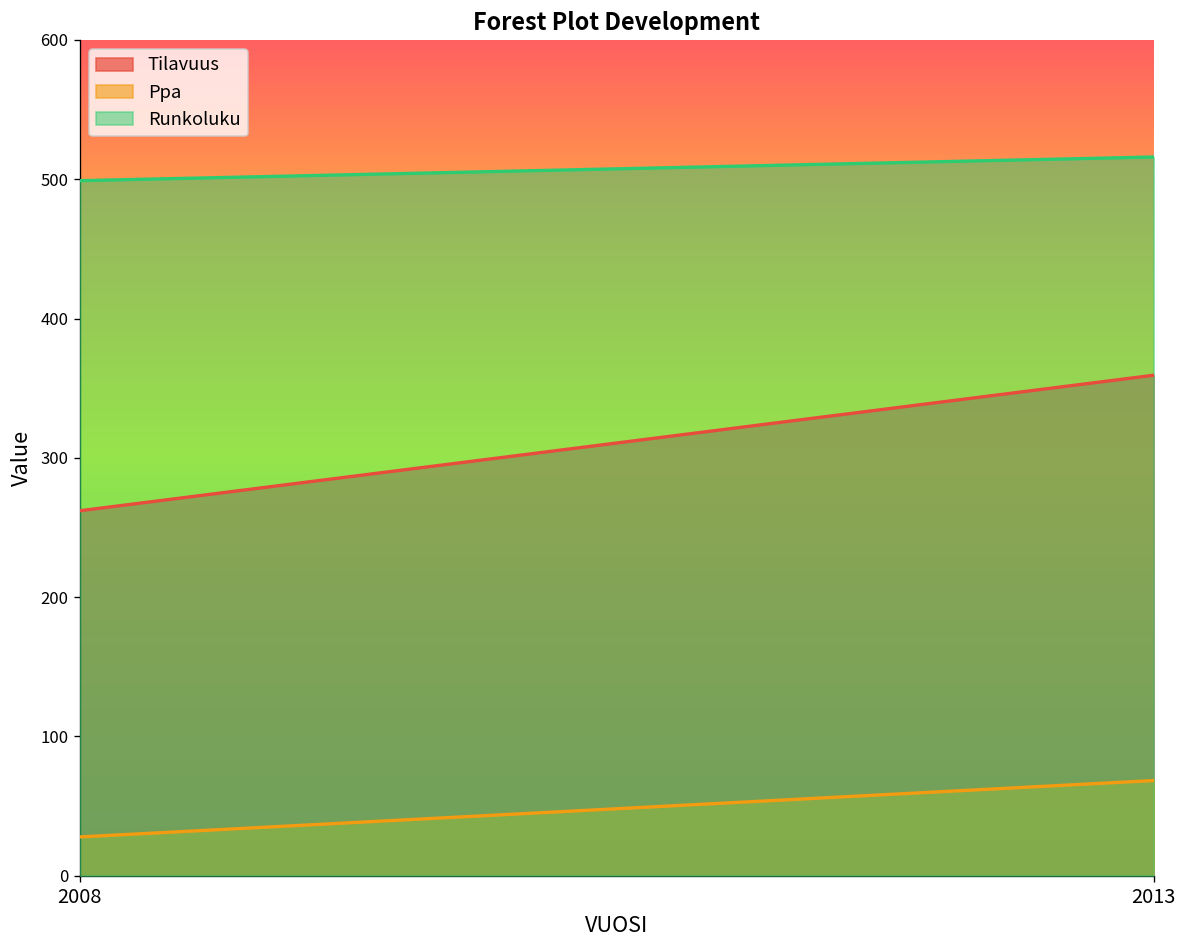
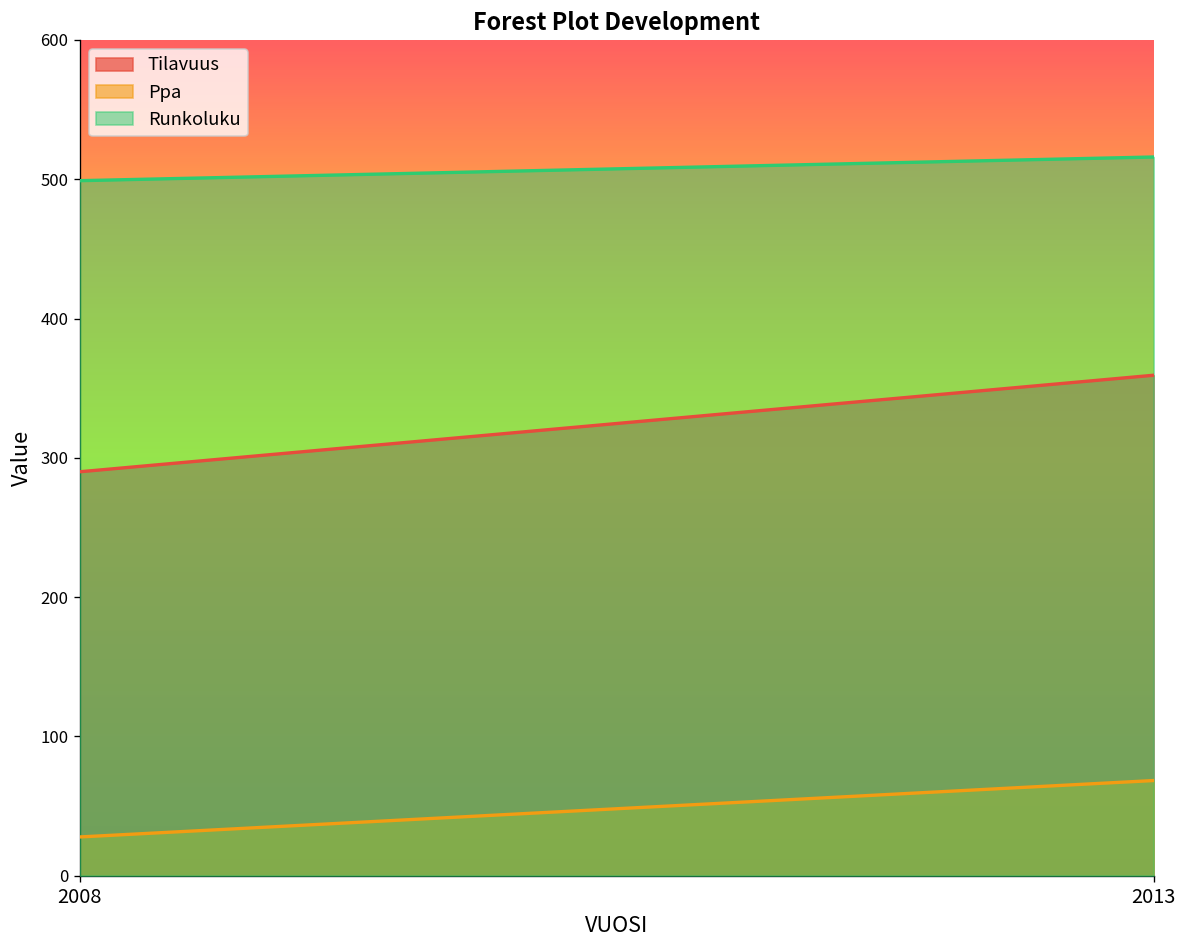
  {
    "Tilavuus": {
-     "2008": 262,
+     "2008": 290,
      "2013": 359
    },
    "Ppa": {
      "2008": 28,
      "2013": 68
    },
    "Runkoluku": {
      "2008": 499,
      "2013": 516
    }
  }
